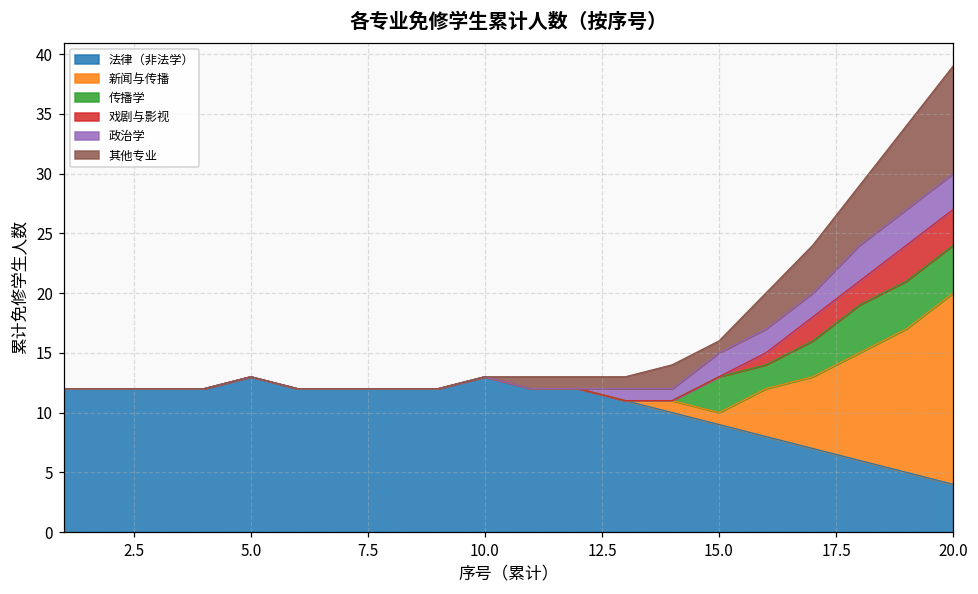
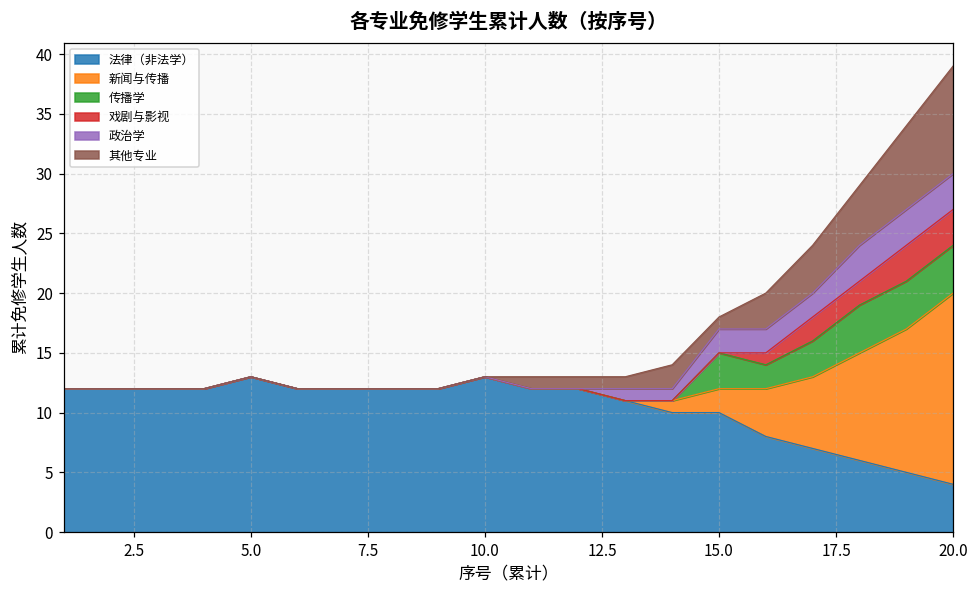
  {
    "法律（非法学）": {
-     "15.0": 9,
+     "15.0": 10,
      "20.0": 4
    },
    "新闻与传播": {
-     "15.0": 1,
+     "15.0": 2,
      "20.0": 20
    },
    "传播学": {
      "20.0": 4
    },
    "戏剧与影视": {
      "20.0": 3
    },
    "政治学": {
      "15.0": 2,
      "20.0": 3
    },
    "其他专业": {
      "15.0": 1,
      "20.0": 9
    }
  }
